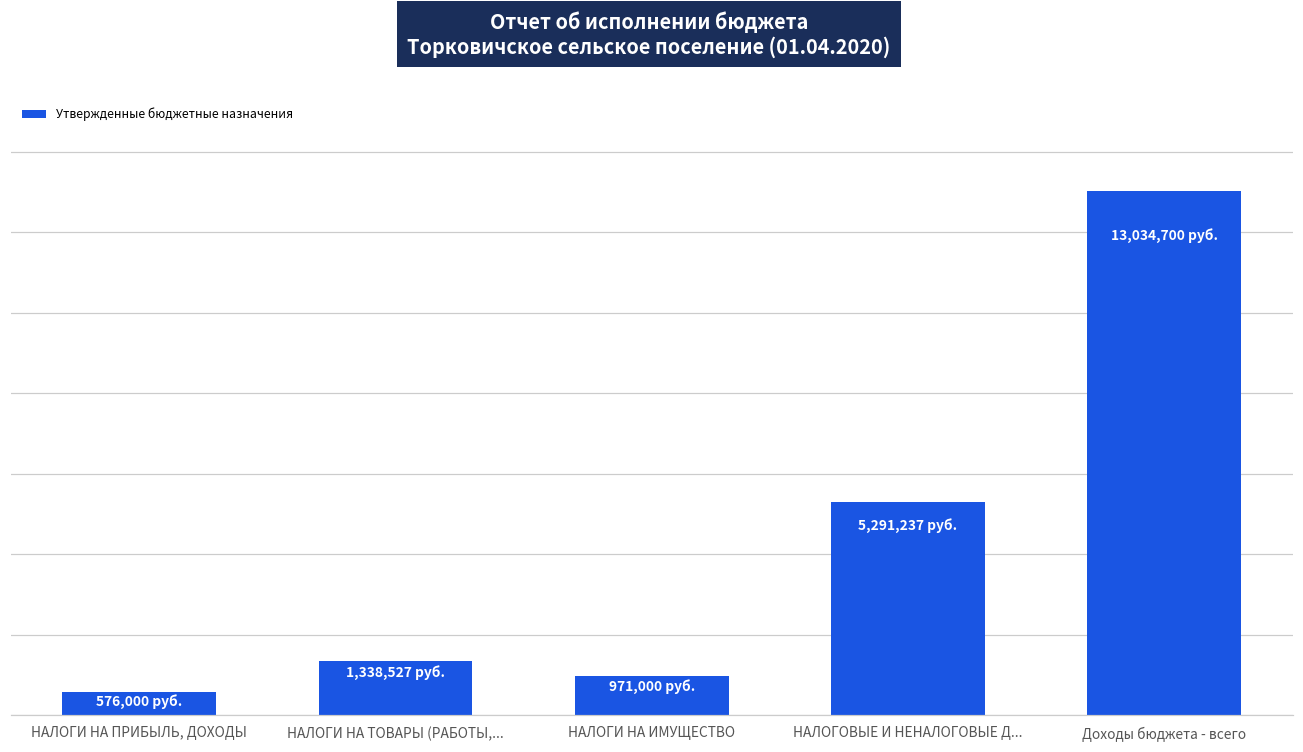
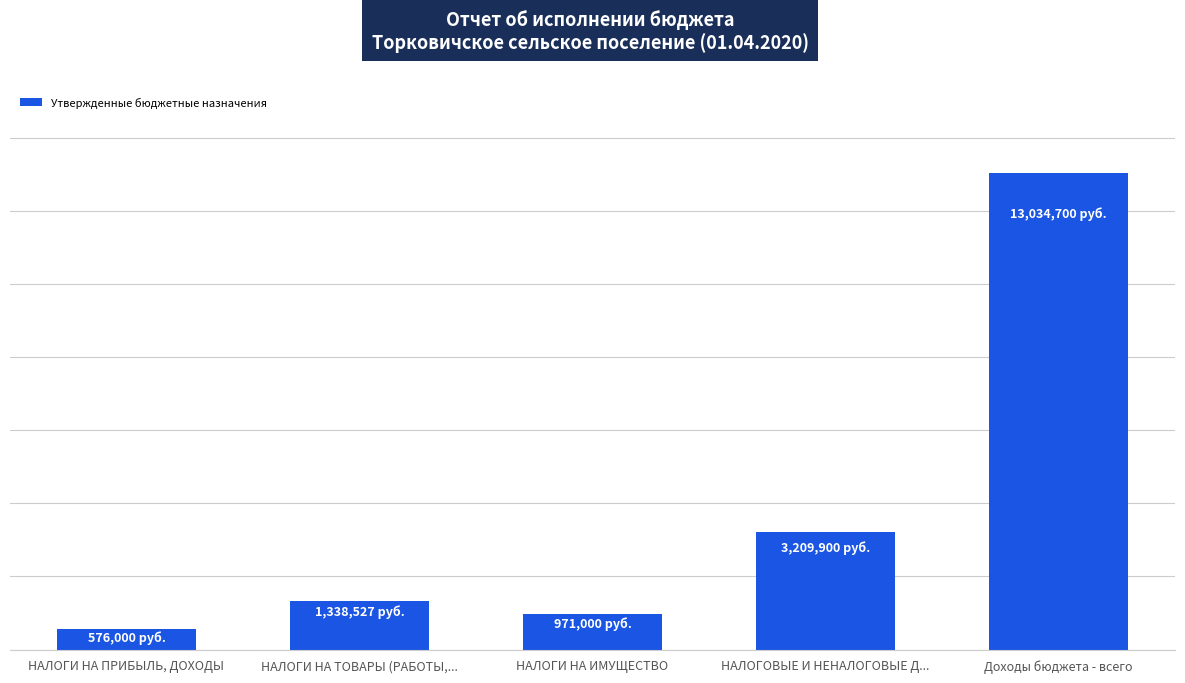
  {
    "НАЛОГИ НА ПРИБЫЛЬ, ДОХОДЫ": "576,000",
    "НАЛОГИ НА ТОВАРЫ (РАБОТЫ,...": "1,338,527",
    "НАЛОГИ НА ИМУЩЕСТВО": "971,000",
-   "НАЛОГОВЫЕ И НЕНАЛОГОВЫЕ Д...": "5,291,237",
+   "НАЛОГОВЫЕ И НЕНАЛОГОВЫЕ Д...": "3,209,900",
    "Доходы бюджета - всего": "13,034,700"
  }
